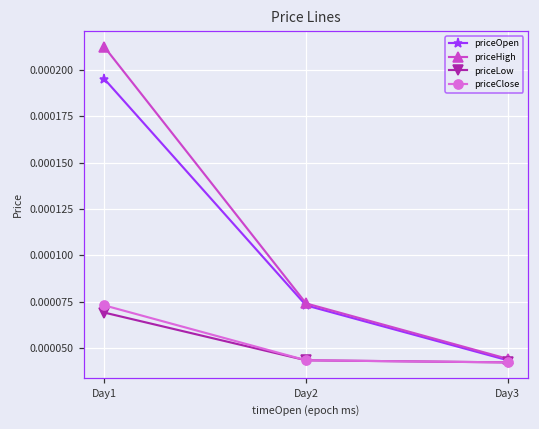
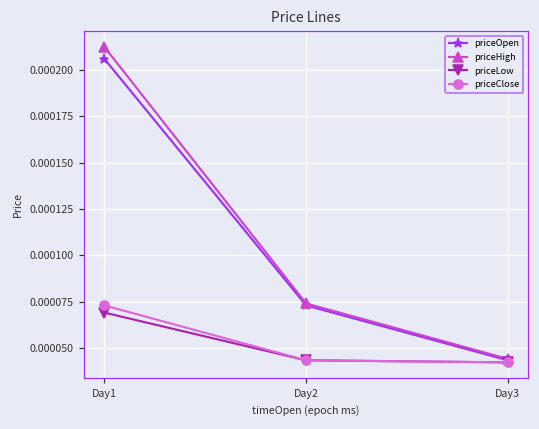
  {
    "priceOpen": {
-     "Day1": 0.000195
+     "Day1": 0.000206
    }
  }
